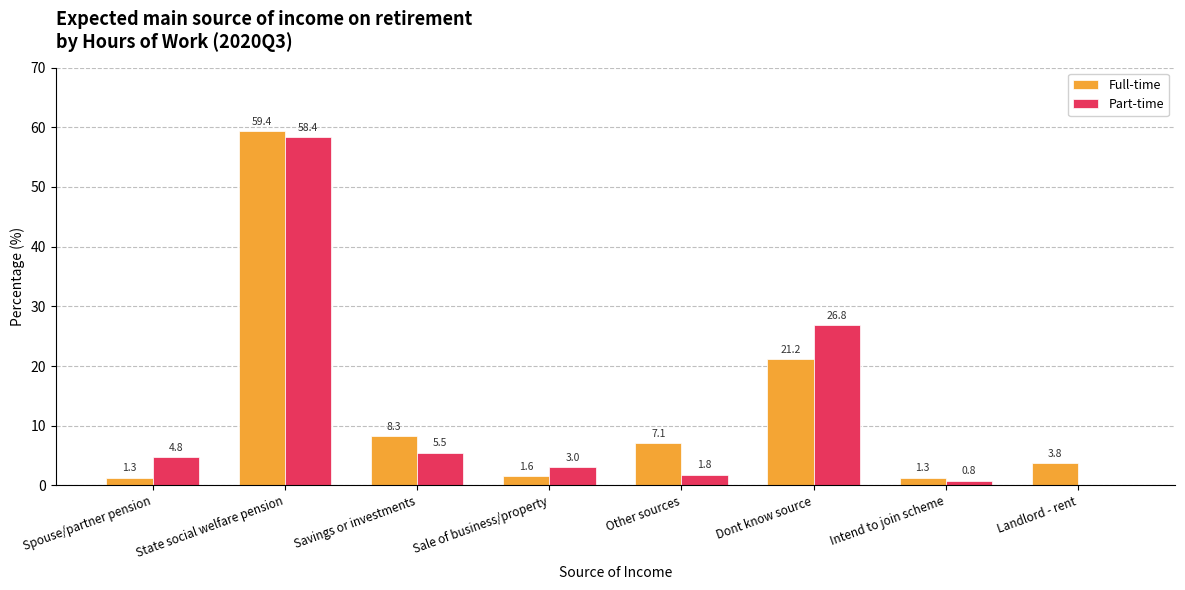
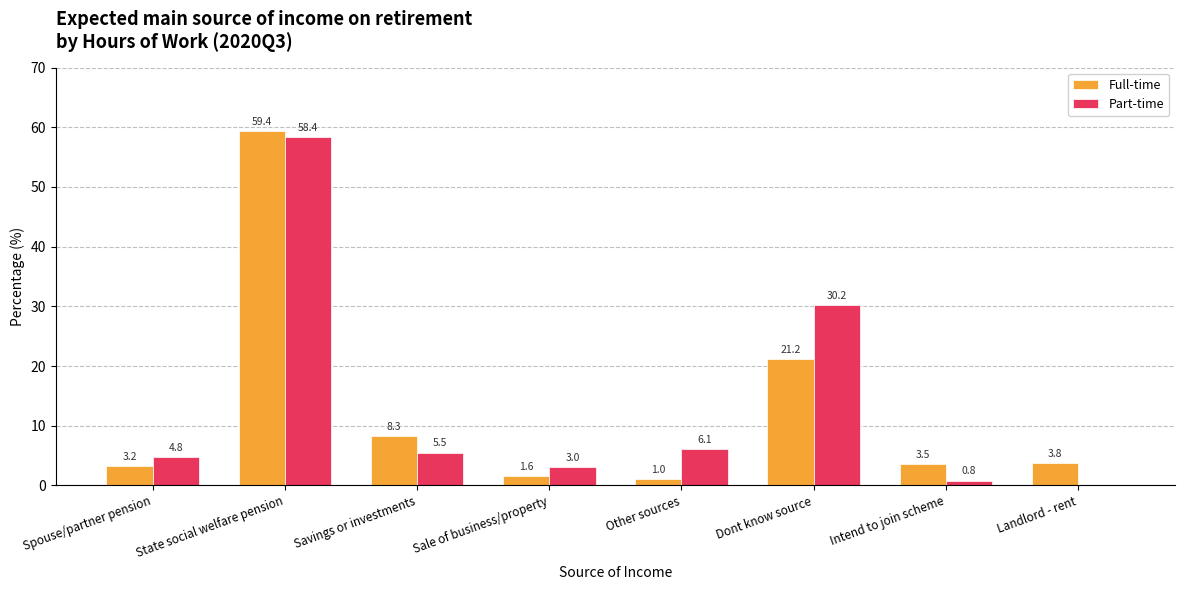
  {
    "Full-time": {
-     "Spouse/partner pension": 1.3,
+     "Spouse/partner pension": 3.2,
      "State social welfare pension": 59.4,
      "Savings or investments": 8.3,
      "Sale of business/property": 1.6,
-     "Other sources": 7.1,
+     "Other sources": 1.0,
      "Dont know source": 21.2,
-     "Intend to join scheme": 1.3,
+     "Intend to join scheme": 3.5,
      "Landlord - rent": 3.8
    },
    "Part-time": {
      "Spouse/partner pension": 4.8,
      "State social welfare pension": 58.4,
      "Savings or investments": 5.5,
      "Sale of business/property": 3.0,
-     "Other sources": 1.8,
-     "Dont know source": 26.8,
+     "Other sources": 6.1,
+     "Dont know source": 30.2,
      "Intend to join scheme": 0.8
    }
  }
